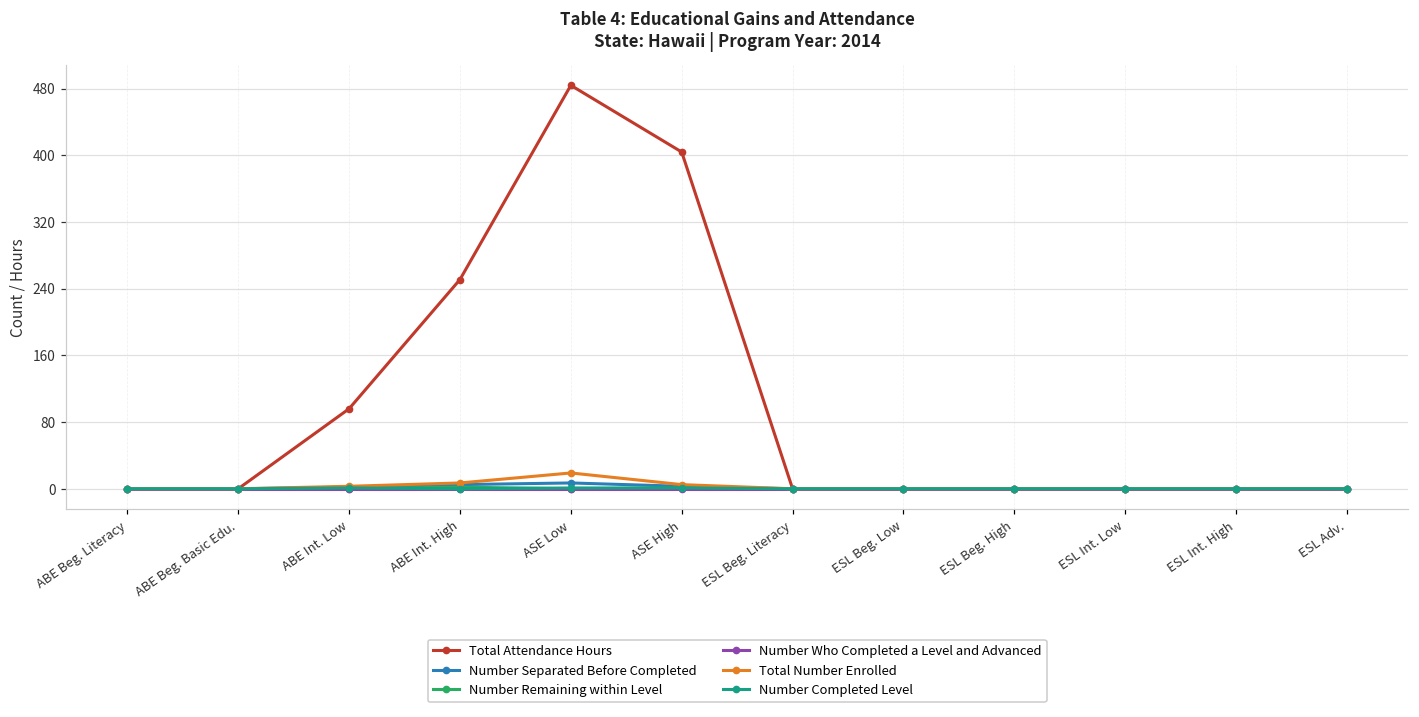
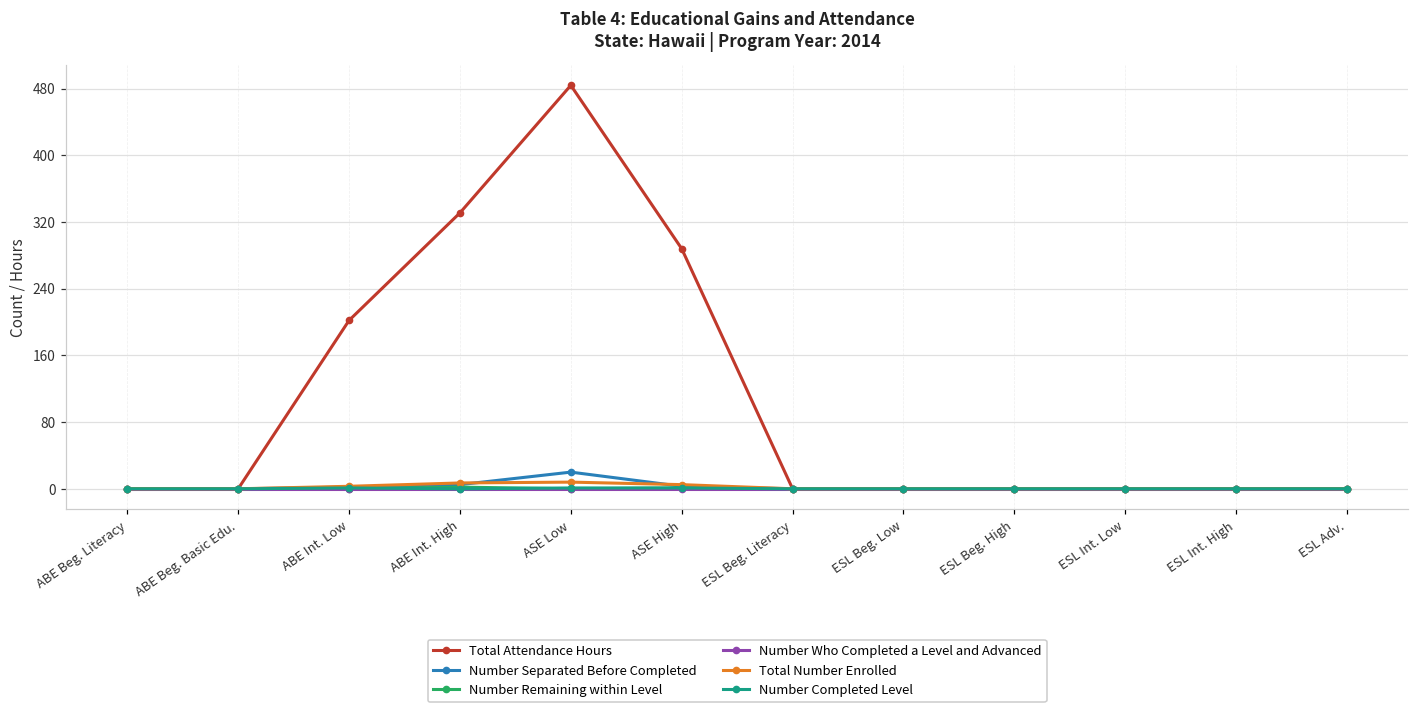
  {
    "Total Attendance Hours": {
-     "ABE Int. Low": 100,
-     "ABE Int. High": 250,
+     "ABE Int. Low": 200,
+     "ABE Int. High": 330,
      "ASE Low": 480,
-     "ASE High": 400
+     "ASE High": 290
    },
    "Number Separated Before Completed": {
-     "ASE Low": 10
+     "ASE Low": 20
    },
    "Total Number Enrolled": {
-     "ASE Low": 20
+     "ASE Low": 10
    }
  }
